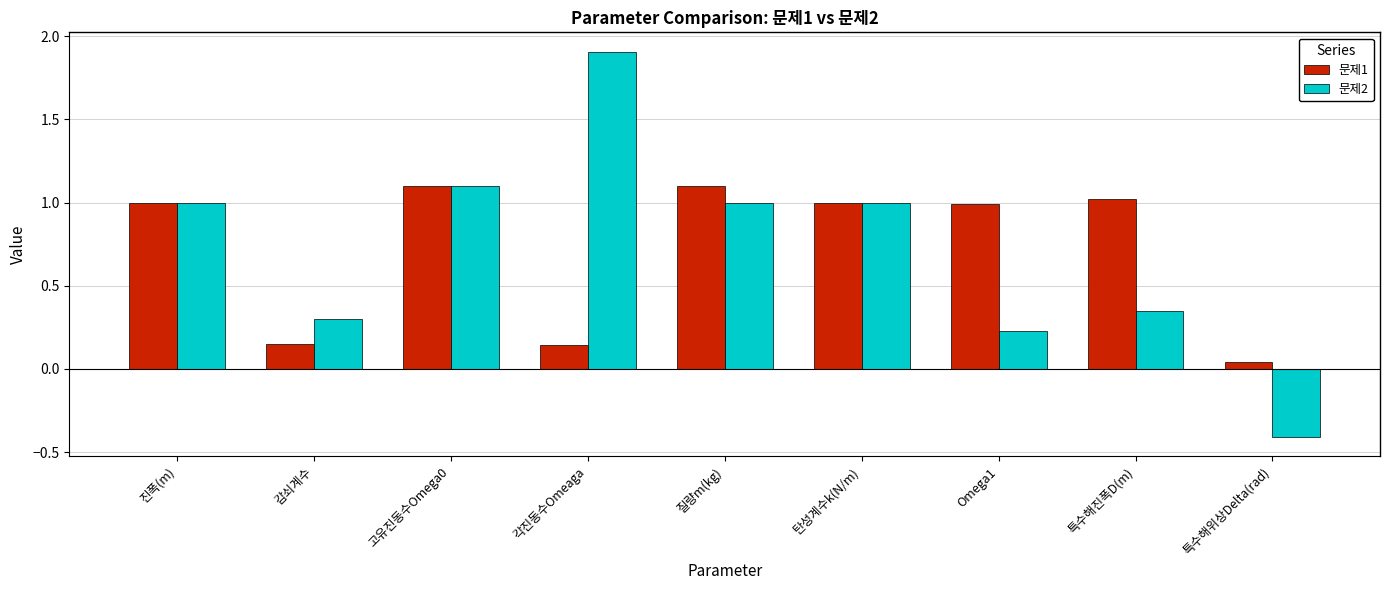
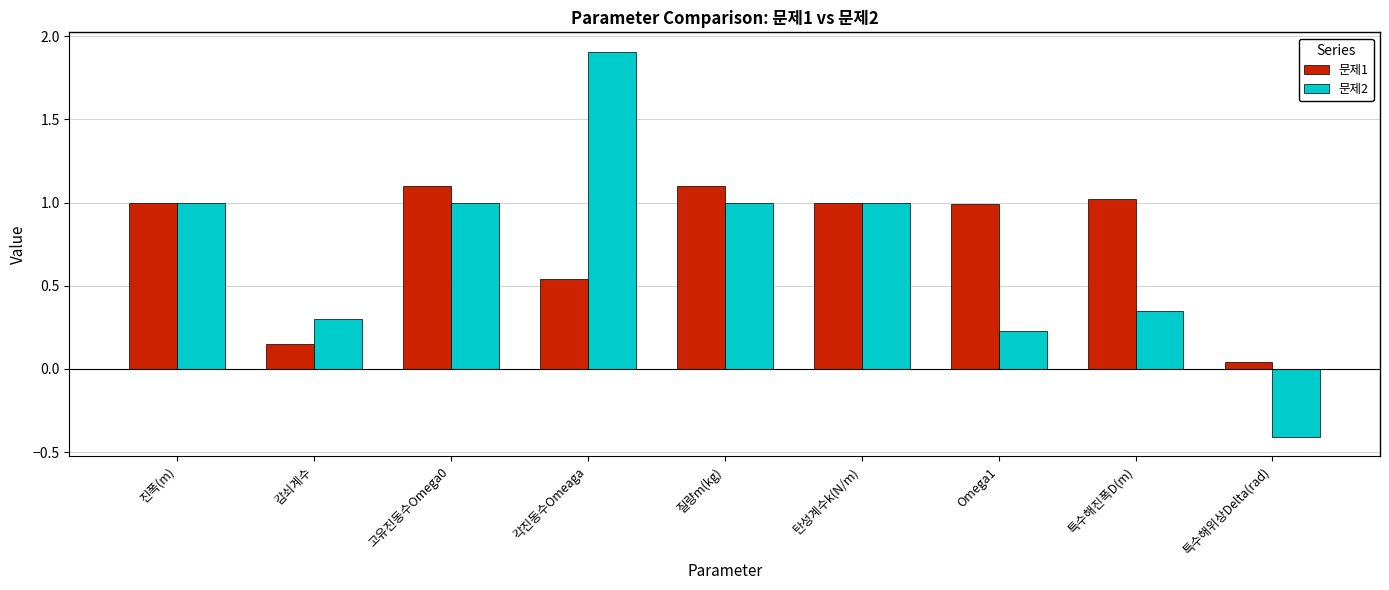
  {
    "문제1": {
      "진폭(m)": 1.00,
      "감쇠계수": 0.15,
      "고유진동수Omega0": 1.10,
-     "각진동수Omeaga": 0.14,
+     "각진동수Omeaga": 0.54,
      "질량m(kg)": 1.10,
      "탄성계수k(N/m)": 1.00,
      "Omega1": 0.99,
      "특수해진폭D(m)": 1.02,
      "특수해위상Delta(rad)": 0.04
    },
    "문제2": {
      "진폭(m)": 1.0,
      "감쇠계수": 0.3,
-     "고유진동수Omega0": 1.1,
+     "고유진동수Omega0": 1.0,
      "각진동수Omeaga": 1.9,
      "질량m(kg)": 1.0,
      "탄성계수k(N/m)": 1.0,
      "Omega1": 0.23,
      "특수해진폭D(m)": 0.35,
      "특수해위상Delta(rad)": -0.4
    }
  }
